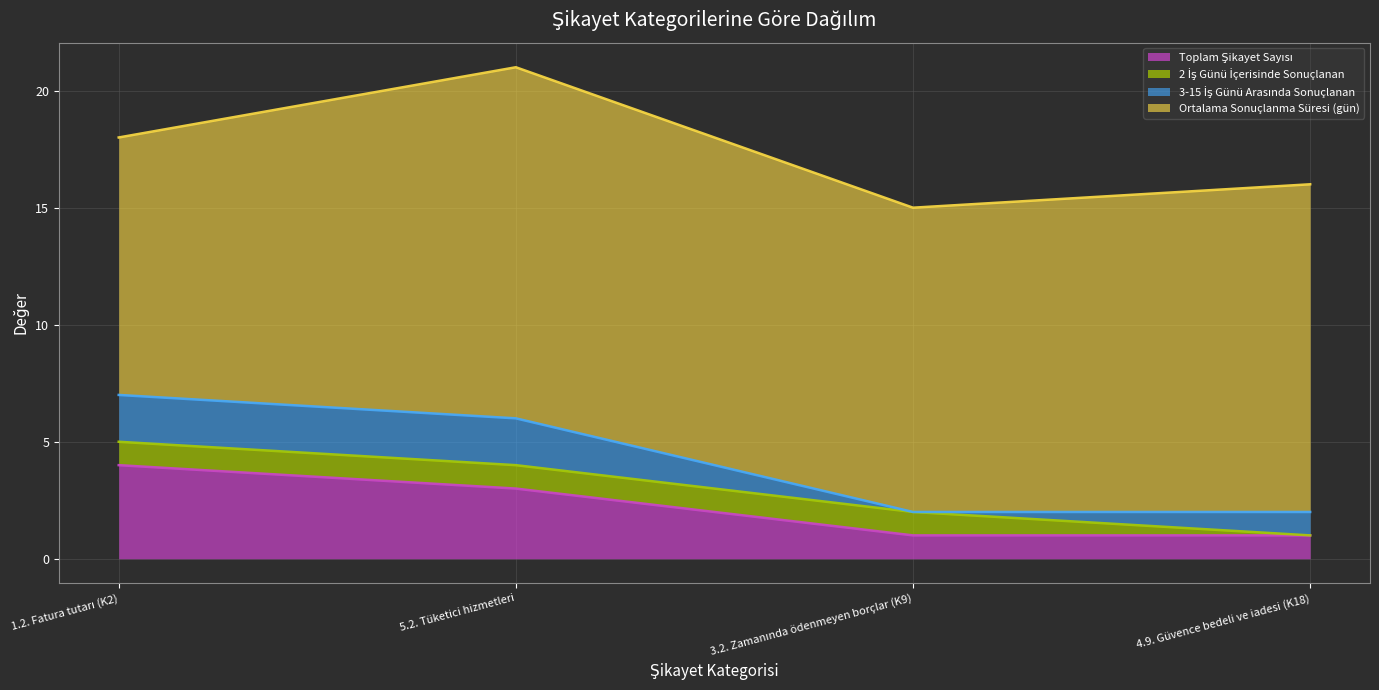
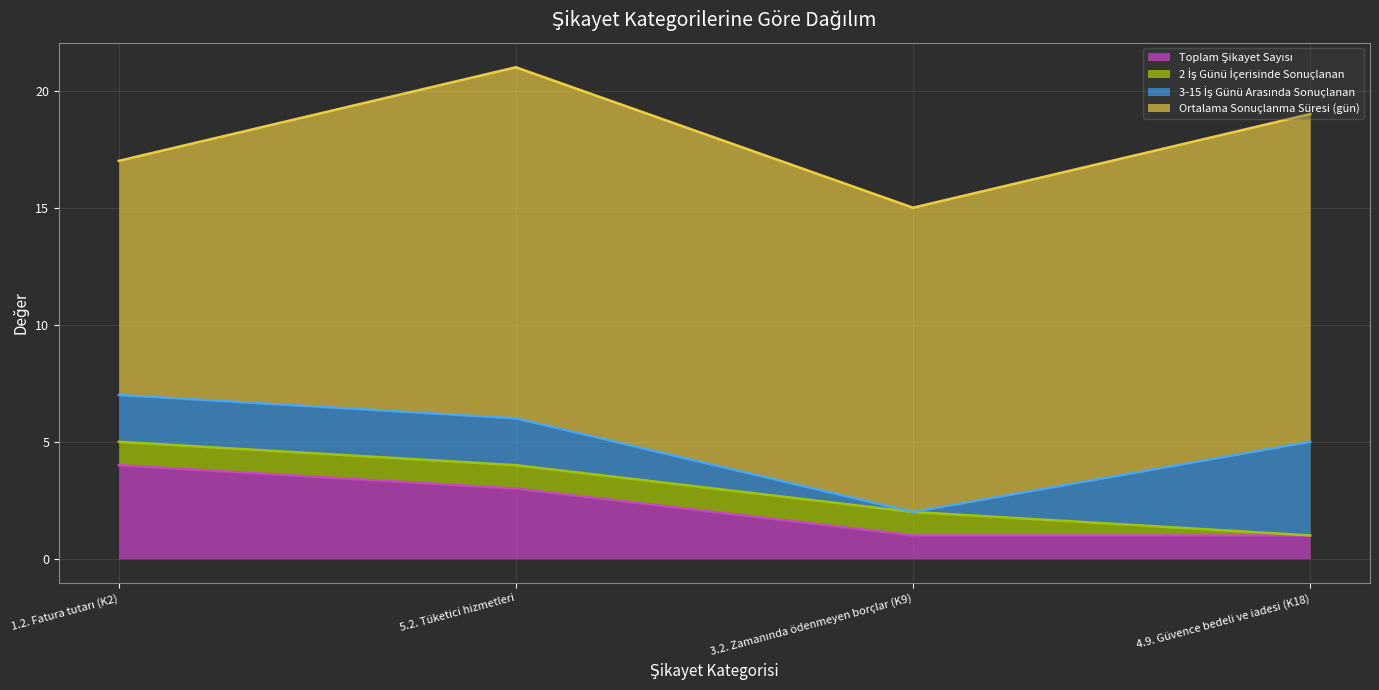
  {
    "Toplam Şikayet Sayısı": {
      "1.2. Fatura tutarı (K2)": 4,
      "5.2. Tüketici hizmetleri": 3,
      "3.2. Zamanında ödenmeyen borçlar (K9)": 1
    },
    "2 İş Günü İçerisinde Sonuçlanan": {
      "1.2. Fatura tutarı (K2)": 1,
      "5.2. Tüketici hizmetleri": 1
    },
    "3-15 İş Günü Arasında Sonuçlanan": {
      "1.2. Fatura tutarı (K2)": 2,
      "5.2. Tüketici hizmetleri": 2,
-     "4.9. Güvence bedeli ve iadesi (K18)": 1
+     "4.9. Güvence bedeli ve iadesi (K18)": 4
    },
    "Ortalama Sonuçlanma Süresi (gün)": {
-     "1.2. Fatura tutarı (K2)": 11,
+     "1.2. Fatura tutarı (K2)": 10,
      "5.2. Tüketici hizmetleri": 15,
      "3.2. Zamanında ödenmeyen borçlar (K9)": 13
    }
  }
